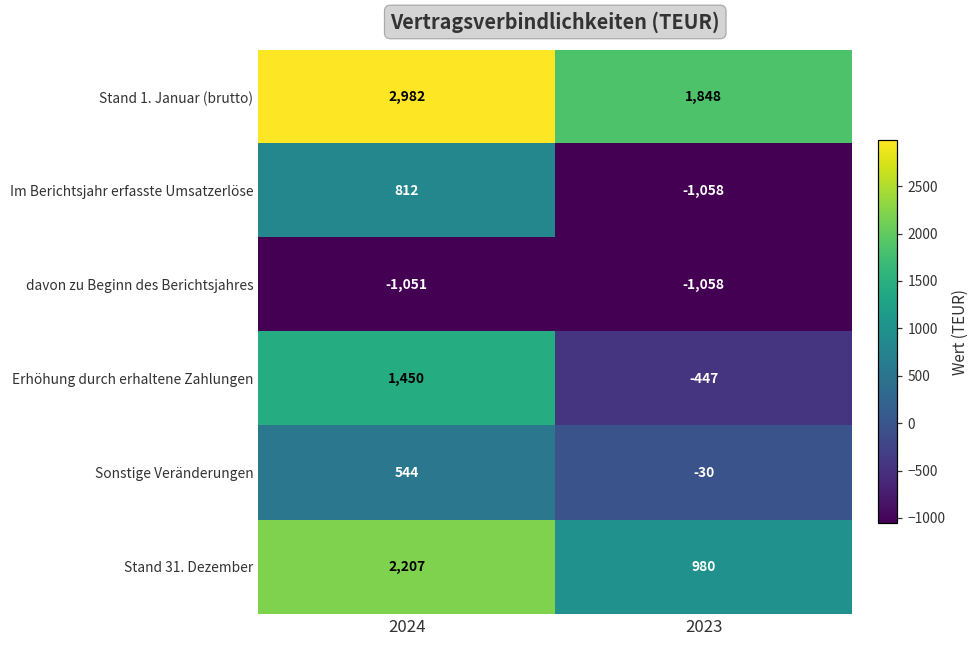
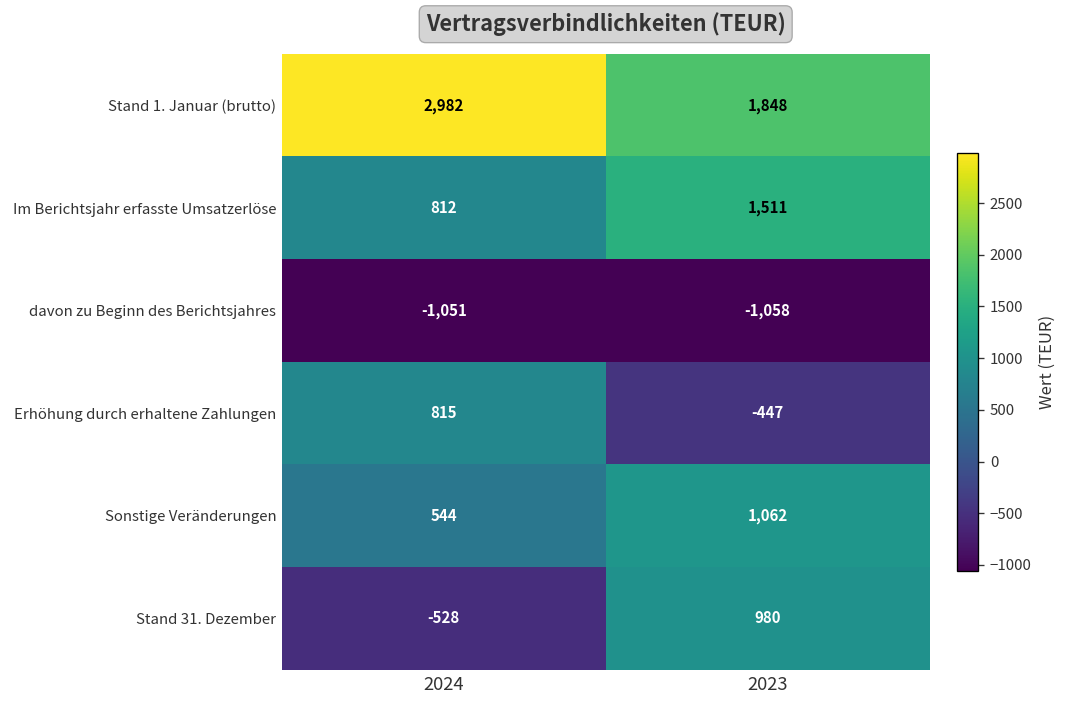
  {
    "Stand 1. Januar (brutto)": {
      "2024": "2,982",
      "2023": "1,848"
    },
    "Im Berichtsjahr erfasste Umsatzerlöse": {
      "2024": "812",
-     "2023": "-1,058"
+     "2023": "1,511"
    },
    "davon zu Beginn des Berichtsjahres": {
      "2024": "-1,051",
      "2023": "-1,058"
    },
    "Erhöhung durch erhaltene Zahlungen": {
-     "2024": "1,450",
+     "2024": "815",
      "2023": "-447"
    },
    "Sonstige Veränderungen": {
      "2024": "544",
-     "2023": "-30"
+     "2023": "1,062"
    },
    "Stand 31. Dezember": {
-     "2024": "2,207",
+     "2024": "-528",
      "2023": "980"
    }
  }
